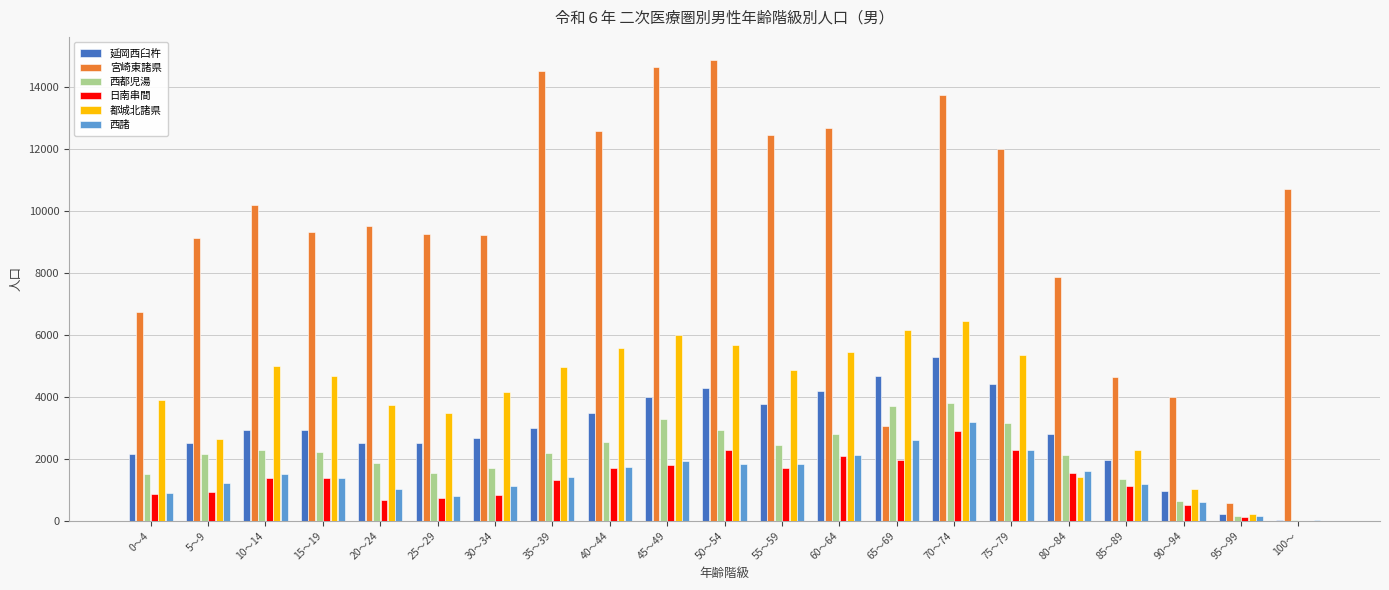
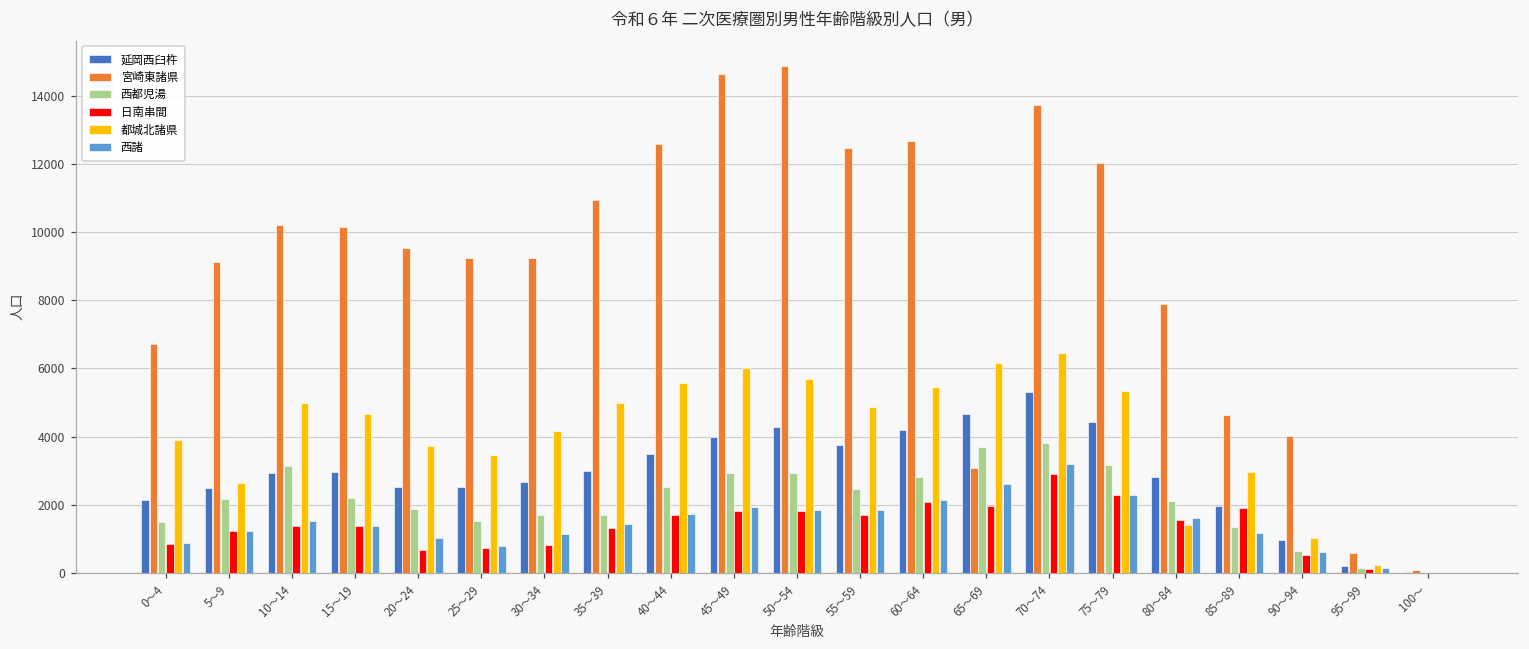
  {
    "宮崎東諸県": {
      "0～4": 6700,
      "5～9": 9100,
      "10～14": 10200,
-     "15～19": 9300,
+     "15～19": 10200,
      "20～24": 9500,
      "25～29": 9200,
      "30～34": 9200,
-     "35～39": 14500,
+     "35～39": 11000,
      "40～44": 12600,
      "45～49": 14600,
      "50～54": 14900,
      "55～59": 12500,
      "60～64": 12700,
      "65～69": 3100,
      "70～74": 13700,
      "75～79": 12000,
      "80～84": 7900,
      "85～89": 4600,
      "90～94": 4000,
      "95～99": 600,
-     "100～": 10700
+     "100～": 100
    },
    "西都児湯": {
      "0～4": 1500,
      "5～9": 2200,
-     "10～14": 2300,
+     "10～14": 3100,
      "15～19": 2200,
      "20～24": 1900,
      "25～29": 1500,
      "30～34": 1700,
-     "35～39": 2200,
+     "35～39": 1700,
      "40～44": 2500,
-     "45～49": 3300,
+     "45～49": 2900,
      "50～54": 2900,
      "55～59": 2500,
      "60～64": 2800,
      "65～69": 3700,
      "70～74": 3800,
      "75～79": 3200,
      "80～84": 2100,
      "85～89": 1400,
      "90～94": 600,
      "95～99": 100
    },
    "日南串間": {
      "0～4": 900,
-     "5～9": 900,
+     "5～9": 1200,
      "10～14": 1400,
      "15～19": 1400,
      "20～24": 700,
      "25～29": 700,
      "30～34": 800,
      "35～39": 1300,
      "40～44": 1700,
      "45～49": 1800,
-     "50～54": 2300,
+     "50～54": 1800,
      "55～59": 1700,
      "60～64": 2100,
      "65～69": 2000,
      "70～74": 2900,
      "75～79": 2300,
      "80～84": 1500,
-     "85～89": 1100,
+     "85～89": 1900,
      "90～94": 500,
      "95～99": 100
    },
    "都城北諸県": {
      "0～4": 3900,
      "5～9": 2600,
      "10～14": 5000,
      "15～19": 4700,
      "20～24": 3700,
      "25～29": 3500,
      "30～34": 4200,
      "35～39": 5000,
      "40～44": 5600,
      "45～49": 6000,
      "50～54": 5700,
      "55～59": 4900,
      "60～64": 5500,
      "65～69": 6200,
      "70～74": 6500,
      "75～79": 5300,
      "80～84": 1400,
-     "85～89": 2300,
+     "85～89": 3000,
      "90～94": 1000,
      "95～99": 200
    }
  }
